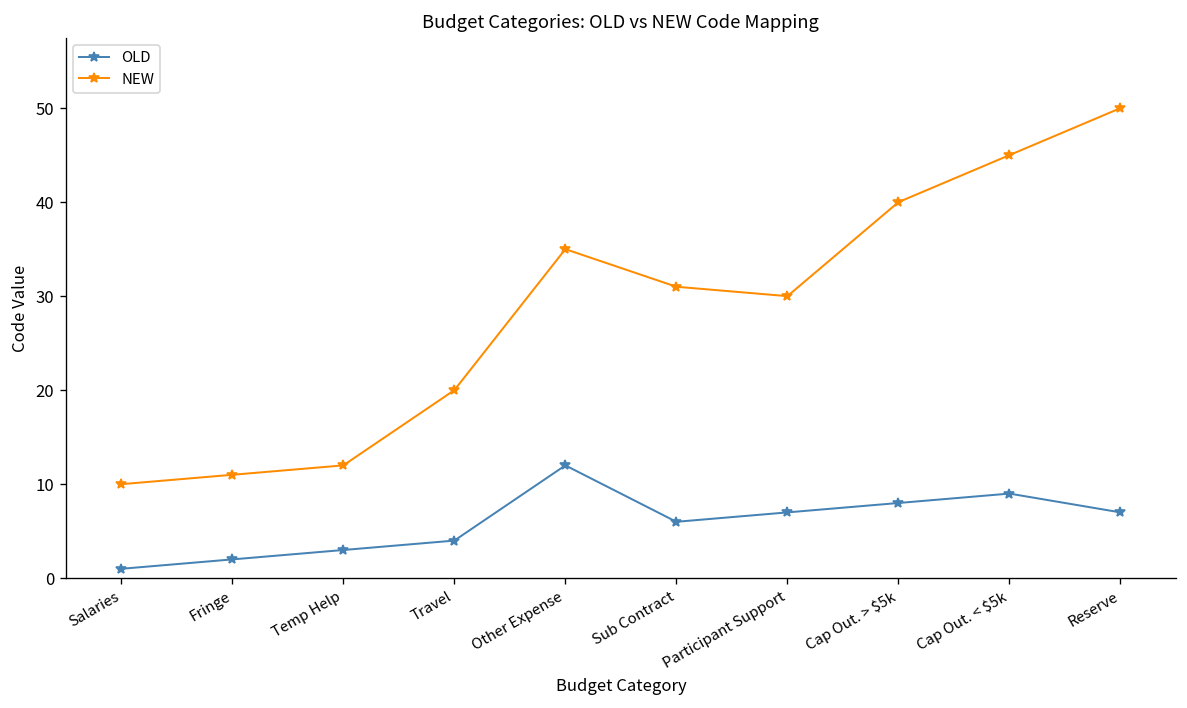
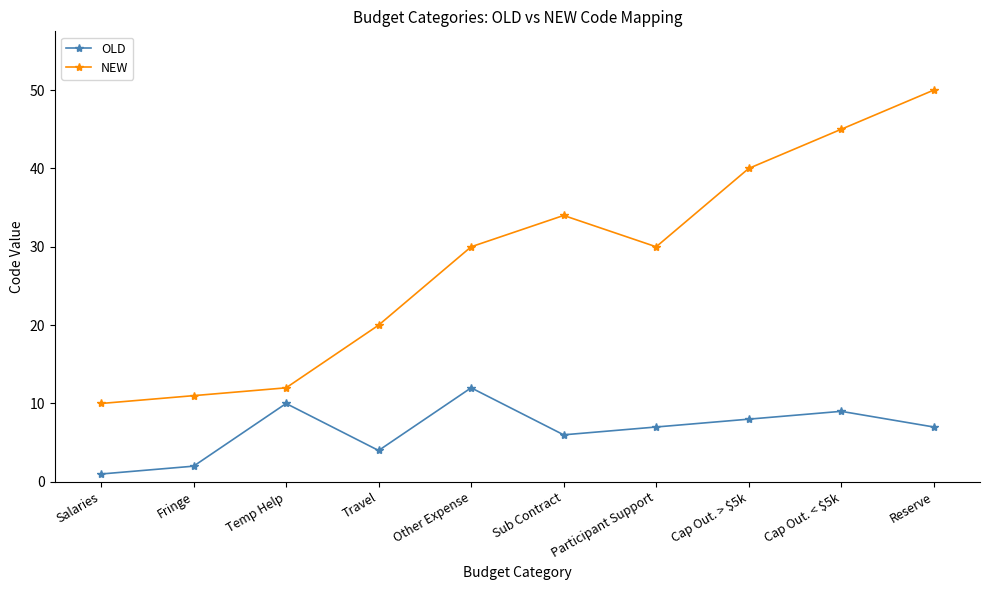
  {
    "OLD": {
      "Salaries": 1,
      "Fringe": 2,
-     "Temp Help": 3,
+     "Temp Help": 10,
      "Travel": 4,
      "Other Expense": 12,
      "Sub Contract": 6,
      "Participant Support": 7,
      "Cap Out. > $5k": 8,
      "Cap Out. < $5k": 9,
      "Reserve": 7
    },
    "NEW": {
      "Salaries": 10,
      "Fringe": 11,
      "Temp Help": 12,
      "Travel": 20,
-     "Other Expense": 35,
-     "Sub Contract": 31,
+     "Other Expense": 30,
+     "Sub Contract": 34,
      "Participant Support": 30,
      "Cap Out. > $5k": 40,
      "Cap Out. < $5k": 45,
      "Reserve": 50
    }
  }
